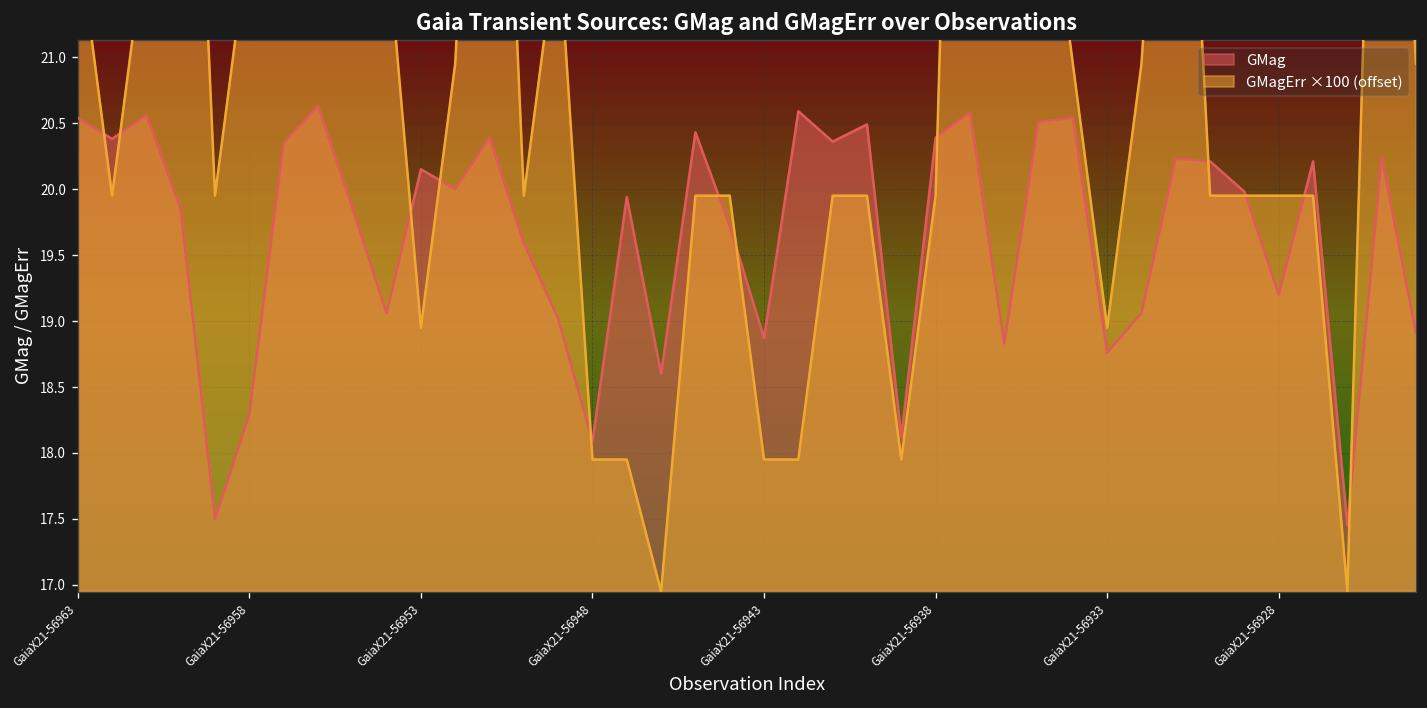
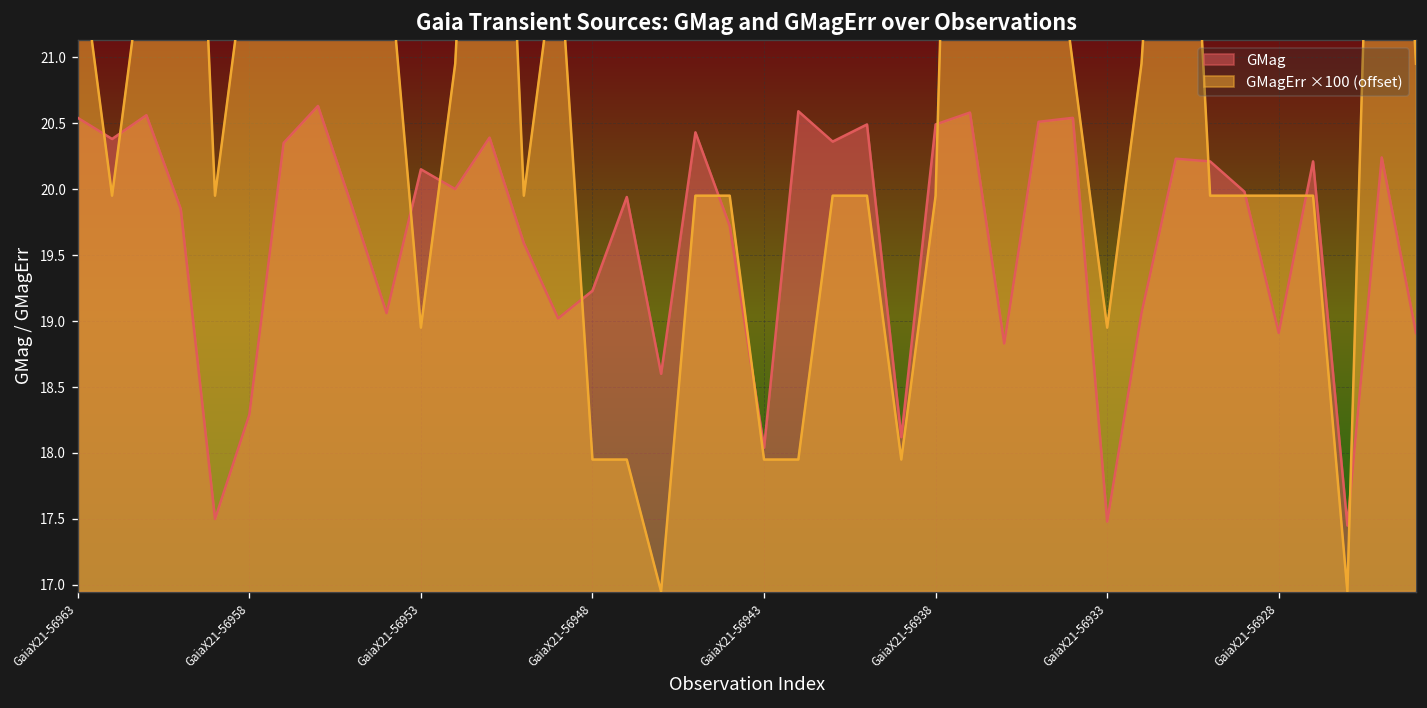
  {
    "GMag": {
      "GaiaX21-56963": 20.54,
      "GaiaX21-56958": 18.29,
      "GaiaX21-56953": 20.15,
-     "GaiaX21-56948": 18.09,
-     "GaiaX21-56943": 18.87,
-     "GaiaX21-56938": 20.39,
-     "GaiaX21-56933": 18.76,
-     "GaiaX21-56928": 19.20
+     "GaiaX21-56948": 19.23,
+     "GaiaX21-56943": 18.04,
+     "GaiaX21-56938": 20.49,
+     "GaiaX21-56933": 17.48,
+     "GaiaX21-56928": 18.91
    },
    "GMagErr ×100 (offset)": {
      "GaiaX21-56953": 18.95,
      "GaiaX21-56948": 17.95,
      "GaiaX21-56943": 17.95,
      "GaiaX21-56938": 19.95,
      "GaiaX21-56933": 18.95,
      "GaiaX21-56928": 19.95
    }
  }
